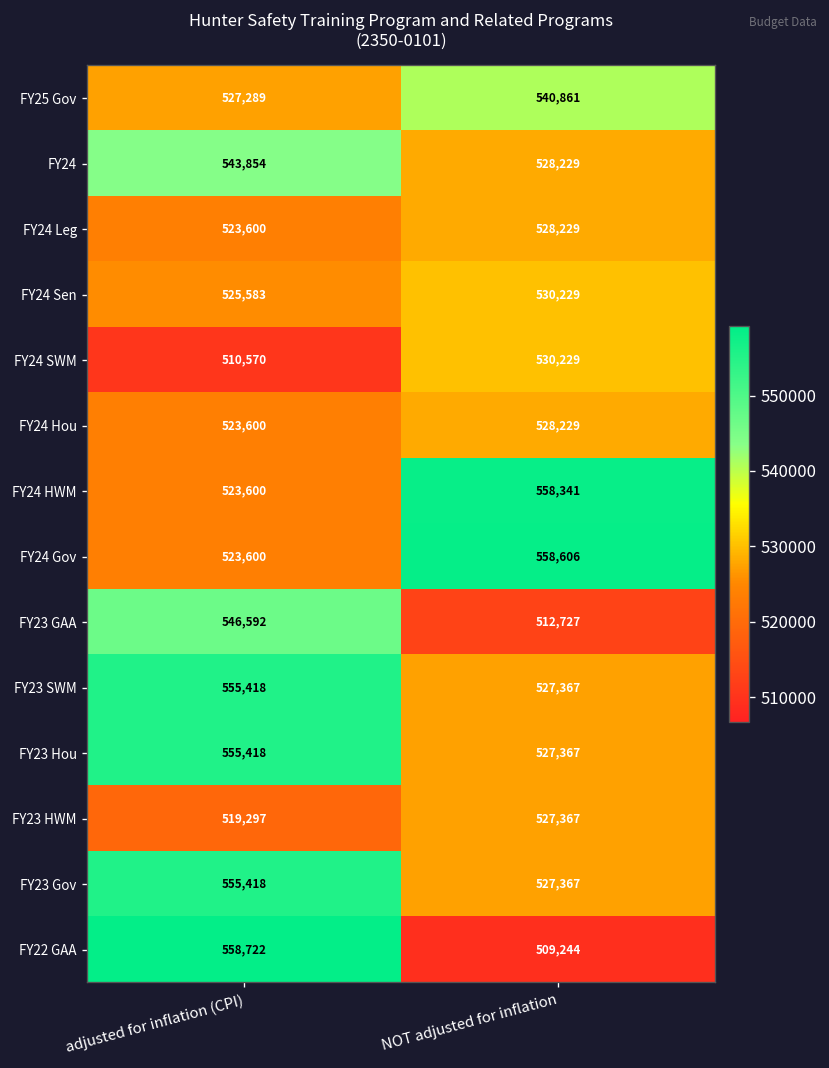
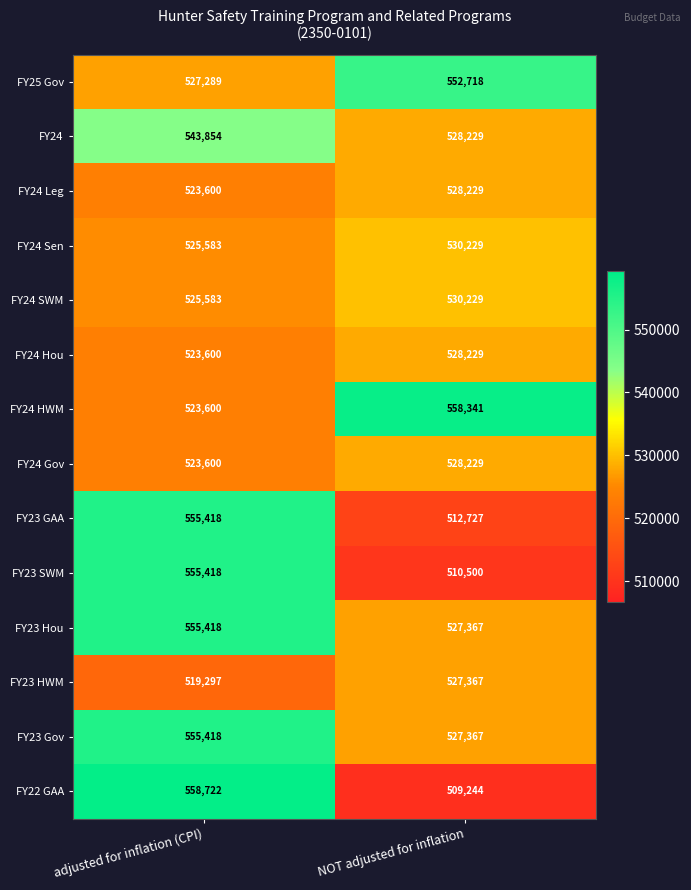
  {
    "FY25 Gov": {
      "adjusted for inflation (CPI)": "527,289",
-     "NOT adjusted for inflation": "540,861"
+     "NOT adjusted for inflation": "552,718"
    },
    "FY24": {
      "adjusted for inflation (CPI)": "543,854",
      "NOT adjusted for inflation": "528,229"
    },
    "FY24 Leg": {
      "adjusted for inflation (CPI)": "523,600",
      "NOT adjusted for inflation": "528,229"
    },
    "FY24 Sen": {
      "adjusted for inflation (CPI)": "525,583",
      "NOT adjusted for inflation": "530,229"
    },
    "FY24 SWM": {
-     "adjusted for inflation (CPI)": "510,570",
+     "adjusted for inflation (CPI)": "525,583",
      "NOT adjusted for inflation": "530,229"
    },
    "FY24 Hou": {
      "adjusted for inflation (CPI)": "523,600",
      "NOT adjusted for inflation": "528,229"
    },
    "FY24 HWM": {
      "adjusted for inflation (CPI)": "523,600",
      "NOT adjusted for inflation": "558,341"
    },
    "FY24 Gov": {
      "adjusted for inflation (CPI)": "523,600",
-     "NOT adjusted for inflation": "558,606"
+     "NOT adjusted for inflation": "528,229"
    },
    "FY23 GAA": {
-     "adjusted for inflation (CPI)": "546,592",
+     "adjusted for inflation (CPI)": "555,418",
      "NOT adjusted for inflation": "512,727"
    },
    "FY23 SWM": {
      "adjusted for inflation (CPI)": "555,418",
-     "NOT adjusted for inflation": "527,367"
+     "NOT adjusted for inflation": "510,500"
    },
    "FY23 Hou": {
      "adjusted for inflation (CPI)": "555,418",
      "NOT adjusted for inflation": "527,367"
    },
    "FY23 HWM": {
      "adjusted for inflation (CPI)": "519,297",
      "NOT adjusted for inflation": "527,367"
    },
    "FY23 Gov": {
      "adjusted for inflation (CPI)": "555,418",
      "NOT adjusted for inflation": "527,367"
    },
    "FY22 GAA": {
      "adjusted for inflation (CPI)": "558,722",
      "NOT adjusted for inflation": "509,244"
    }
  }
